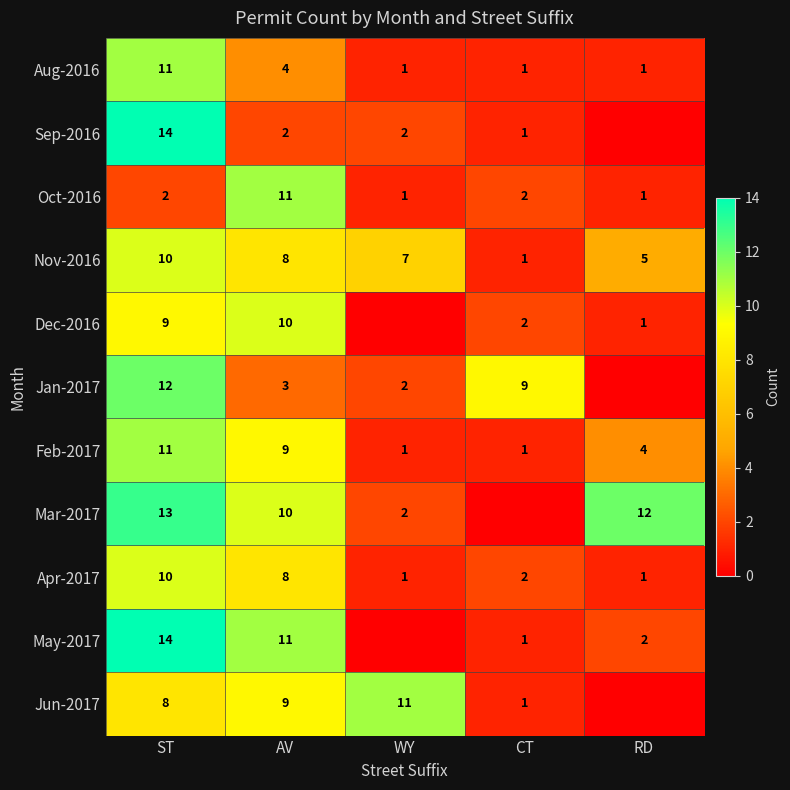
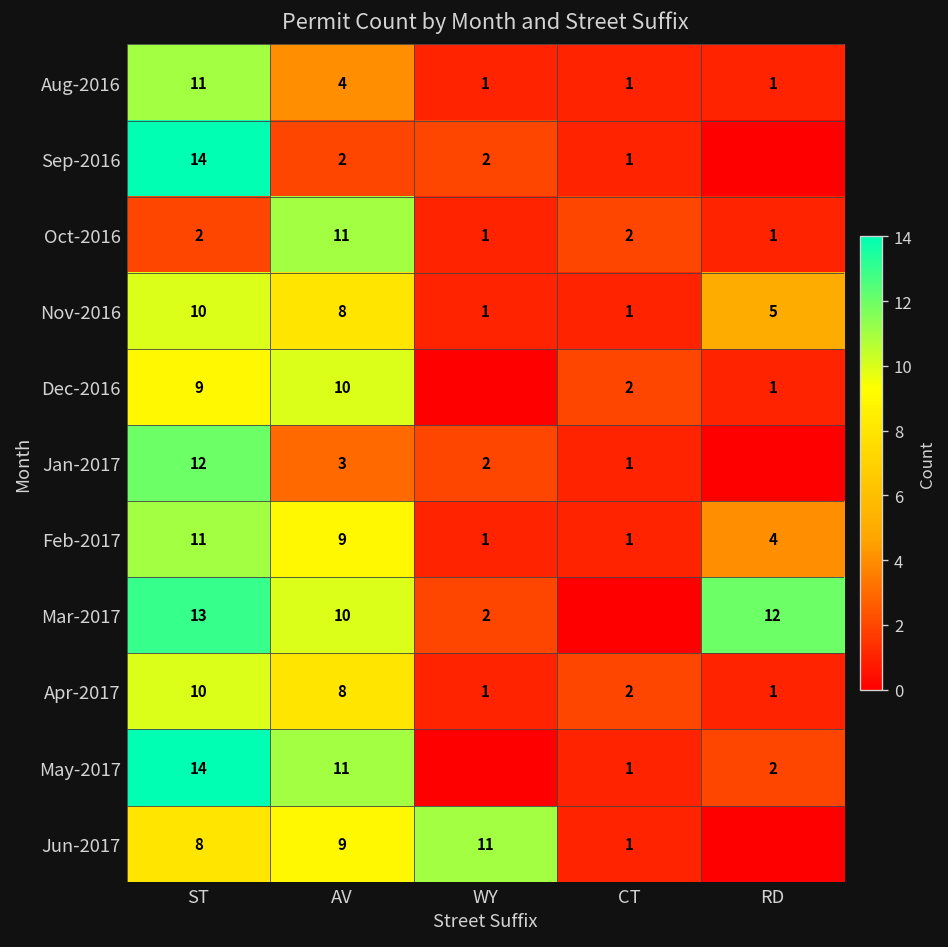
  {
    "Aug-2016": {
      "ST": 11,
      "AV": 4,
      "WY": 1,
      "CT": 1,
      "RD": 1
    },
    "Sep-2016": {
      "ST": 14,
      "AV": 2,
      "WY": 2,
      "CT": 1
    },
    "Oct-2016": {
      "ST": 2,
      "AV": 11,
      "WY": 1,
      "CT": 2,
      "RD": 1
    },
    "Nov-2016": {
      "ST": 10,
      "AV": 8,
-     "WY": 7,
+     "WY": 1,
      "CT": 1,
      "RD": 5
    },
    "Dec-2016": {
      "ST": 9,
      "AV": 10,
      "CT": 2,
      "RD": 1
    },
    "Jan-2017": {
      "ST": 12,
      "AV": 3,
      "WY": 2,
-     "CT": 9
+     "CT": 1
    },
    "Feb-2017": {
      "ST": 11,
      "AV": 9,
      "WY": 1,
      "CT": 1,
      "RD": 4
    },
    "Mar-2017": {
      "ST": 13,
      "AV": 10,
      "WY": 2,
      "RD": 12
    },
    "Apr-2017": {
      "ST": 10,
      "AV": 8,
      "WY": 1,
      "CT": 2,
      "RD": 1
    },
    "May-2017": {
      "ST": 14,
      "AV": 11,
      "CT": 1,
      "RD": 2
    },
    "Jun-2017": {
      "ST": 8,
      "AV": 9,
      "WY": 11,
      "CT": 1
    }
  }
